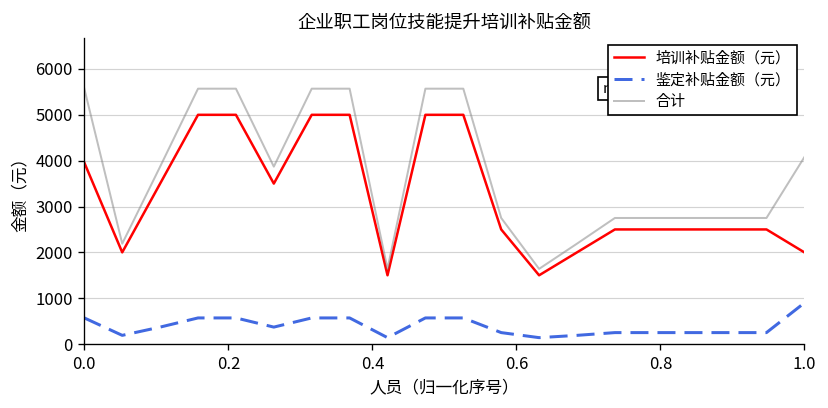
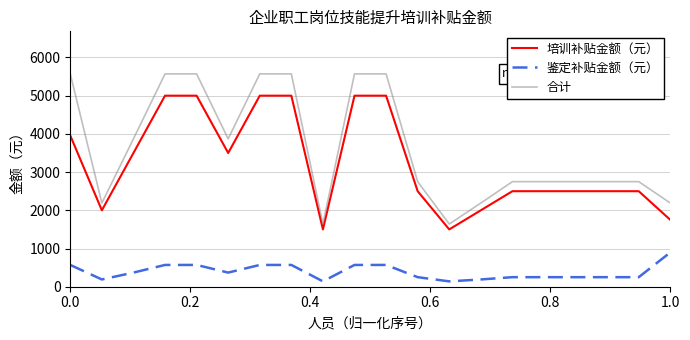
  {
    "培训补贴金额（元）": {
      "0.0": 4000,
-     "1.0": 2000
+     "1.0": 1800
    },
    "鉴定补贴金额（元）": {
      "0.0": 600,
      "1.0": 900
    },
    "合计": {
      "0.0": 5600,
-     "1.0": 4100
+     "1.0": 2200
    }
  }
